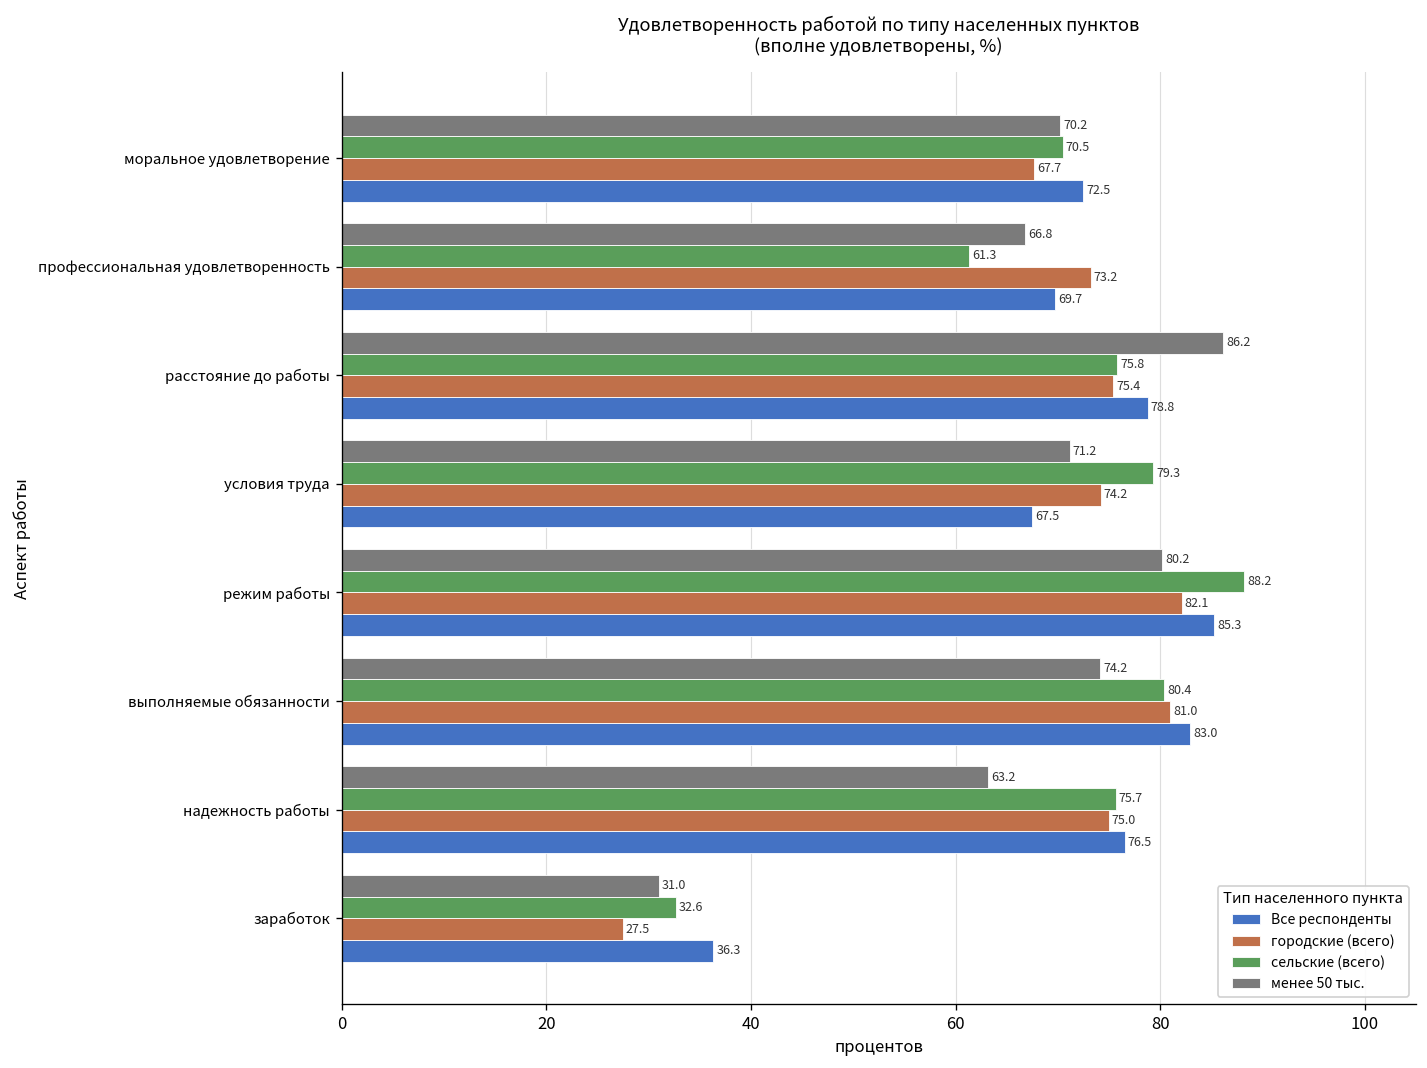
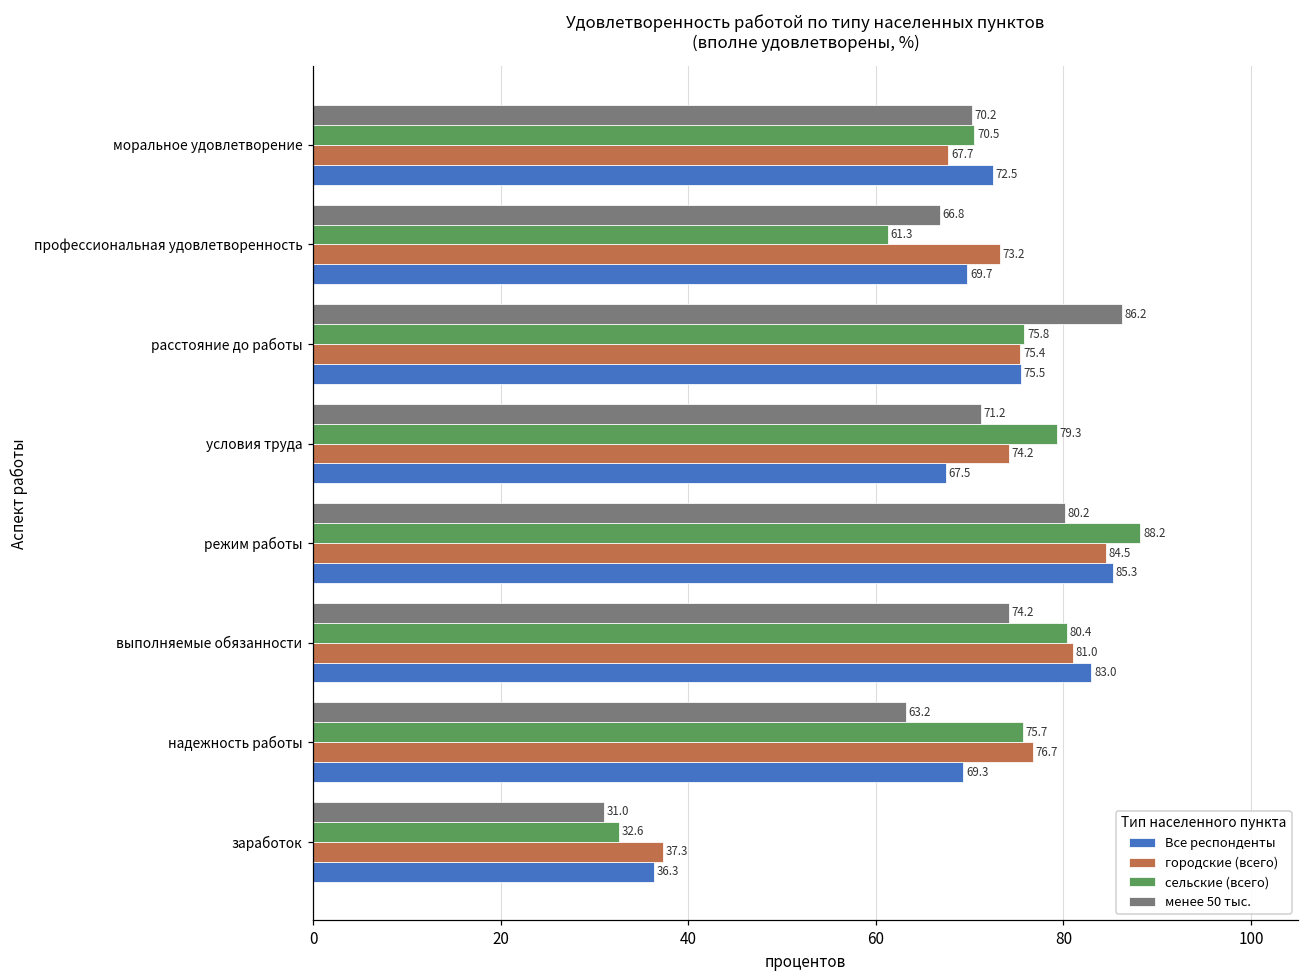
  {
    "Все респонденты": {
      "моральное удовлетворение": 72.5,
      "профессиональная удовлетворенность": 69.7,
-     "расстояние до работы": 78.8,
+     "расстояние до работы": 75.5,
      "условия труда": 67.5,
      "режим работы": 85.3,
      "выполняемые обязанности": 83.0,
-     "надежность работы": 76.5,
+     "надежность работы": 69.3,
      "заработок": 36.3
    },
    "городские (всего)": {
      "моральное удовлетворение": 67.7,
      "профессиональная удовлетворенность": 73.2,
      "расстояние до работы": 75.4,
      "условия труда": 74.2,
-     "режим работы": 82.1,
+     "режим работы": 84.5,
      "выполняемые обязанности": 81.0,
-     "надежность работы": 75.0,
-     "заработок": 27.5
+     "надежность работы": 76.7,
+     "заработок": 37.3
    }
  }
